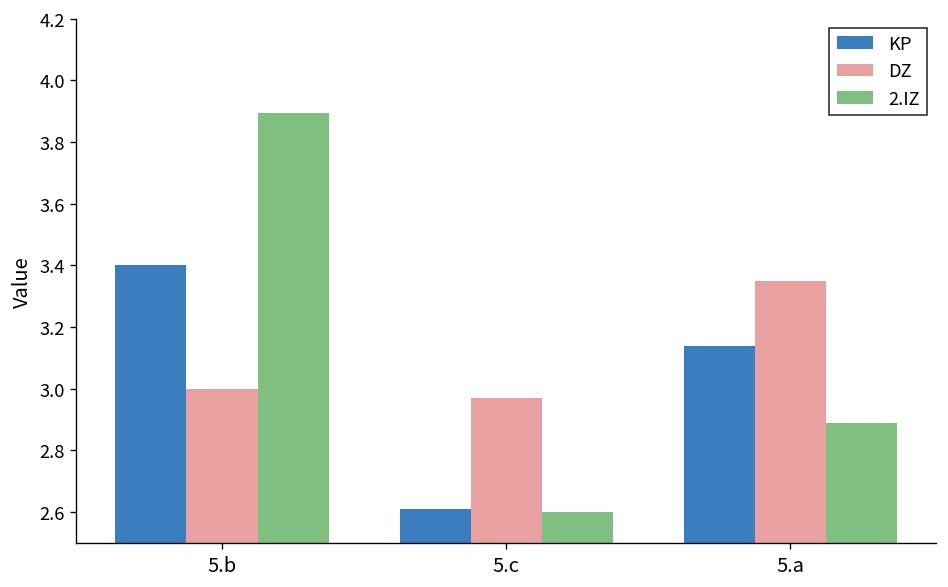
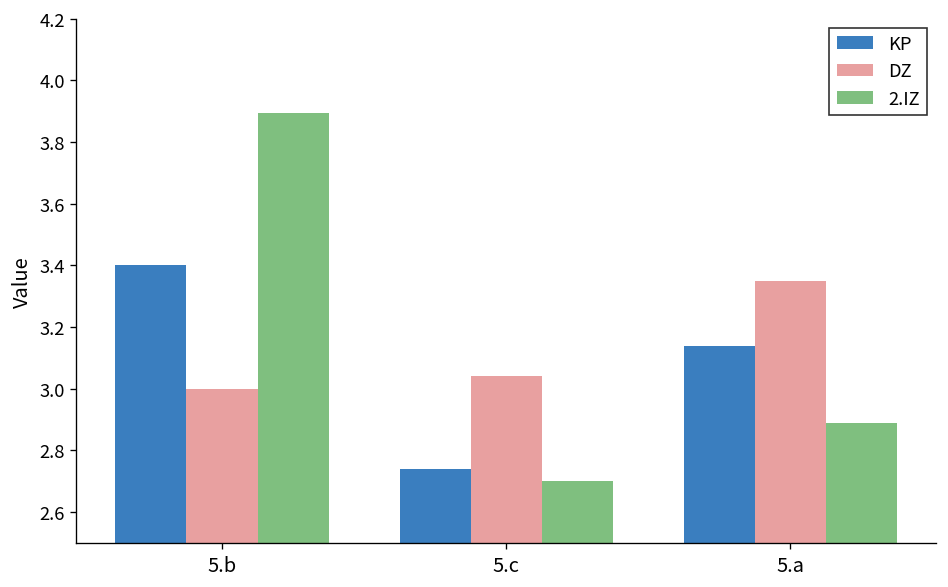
  {
    "KP": {
      "5.b": 3.40,
-     "5.c": 2.61,
+     "5.c": 2.74,
      "5.a": 3.14
    },
    "DZ": {
      "5.b": 3.00,
-     "5.c": 2.97,
+     "5.c": 3.04,
      "5.a": 3.35
    },
    "2.IZ": {
      "5.b": 3.9,
-     "5.c": 2.6,
+     "5.c": 2.7,
      "5.a": 2.89
    }
  }
